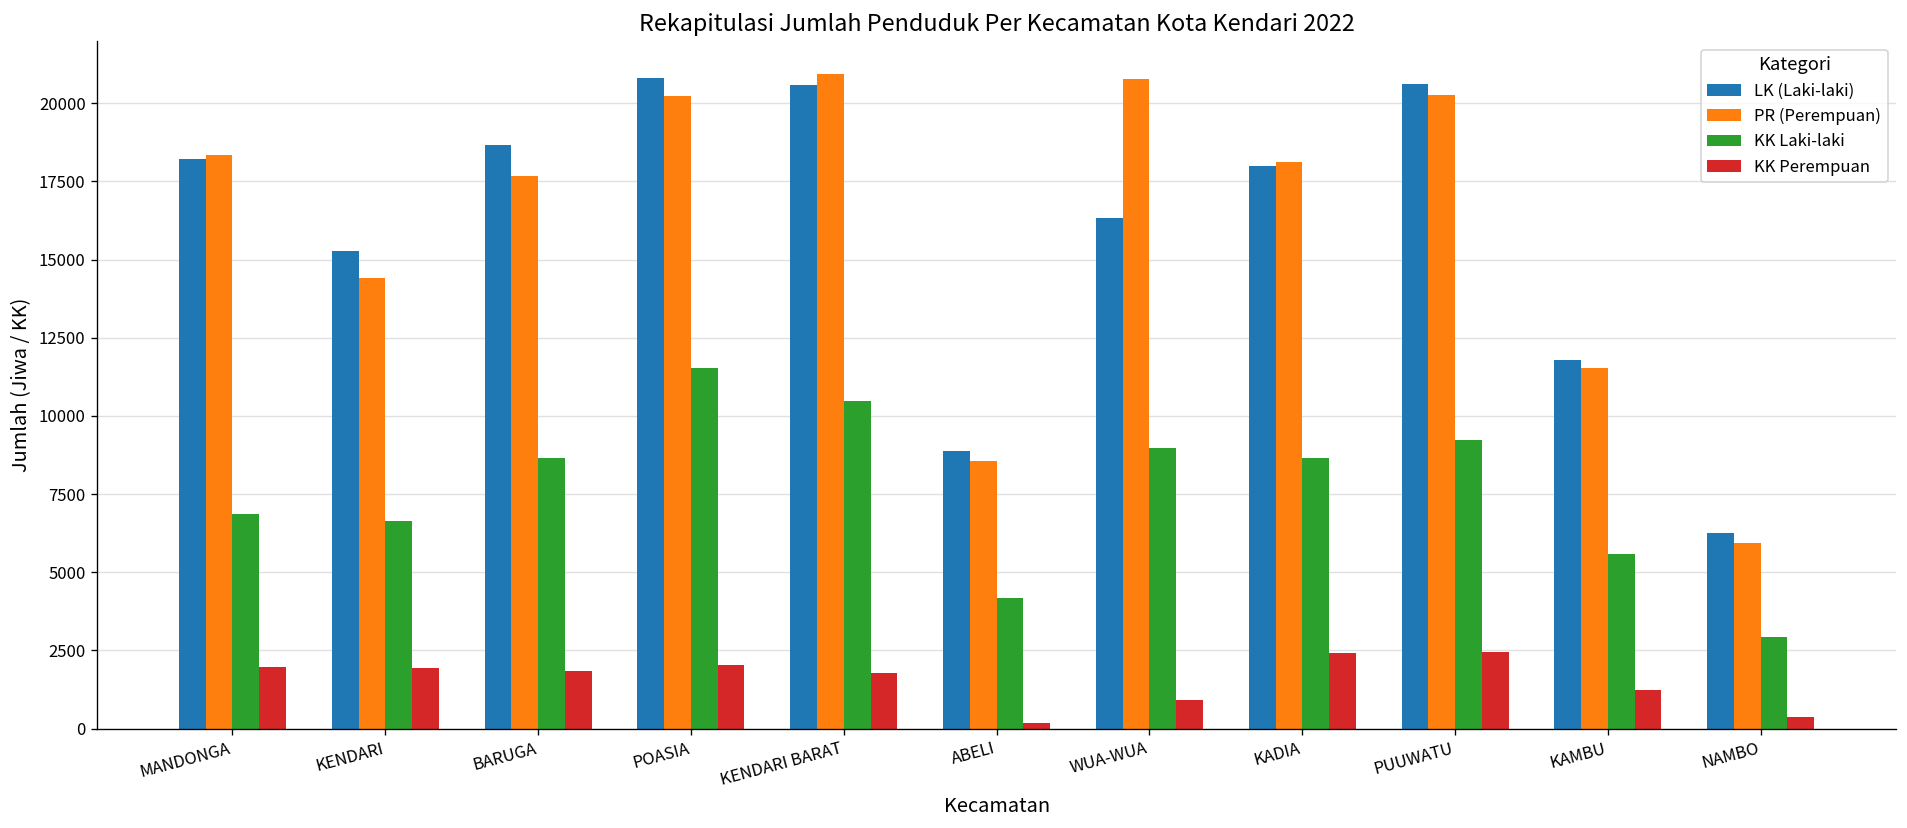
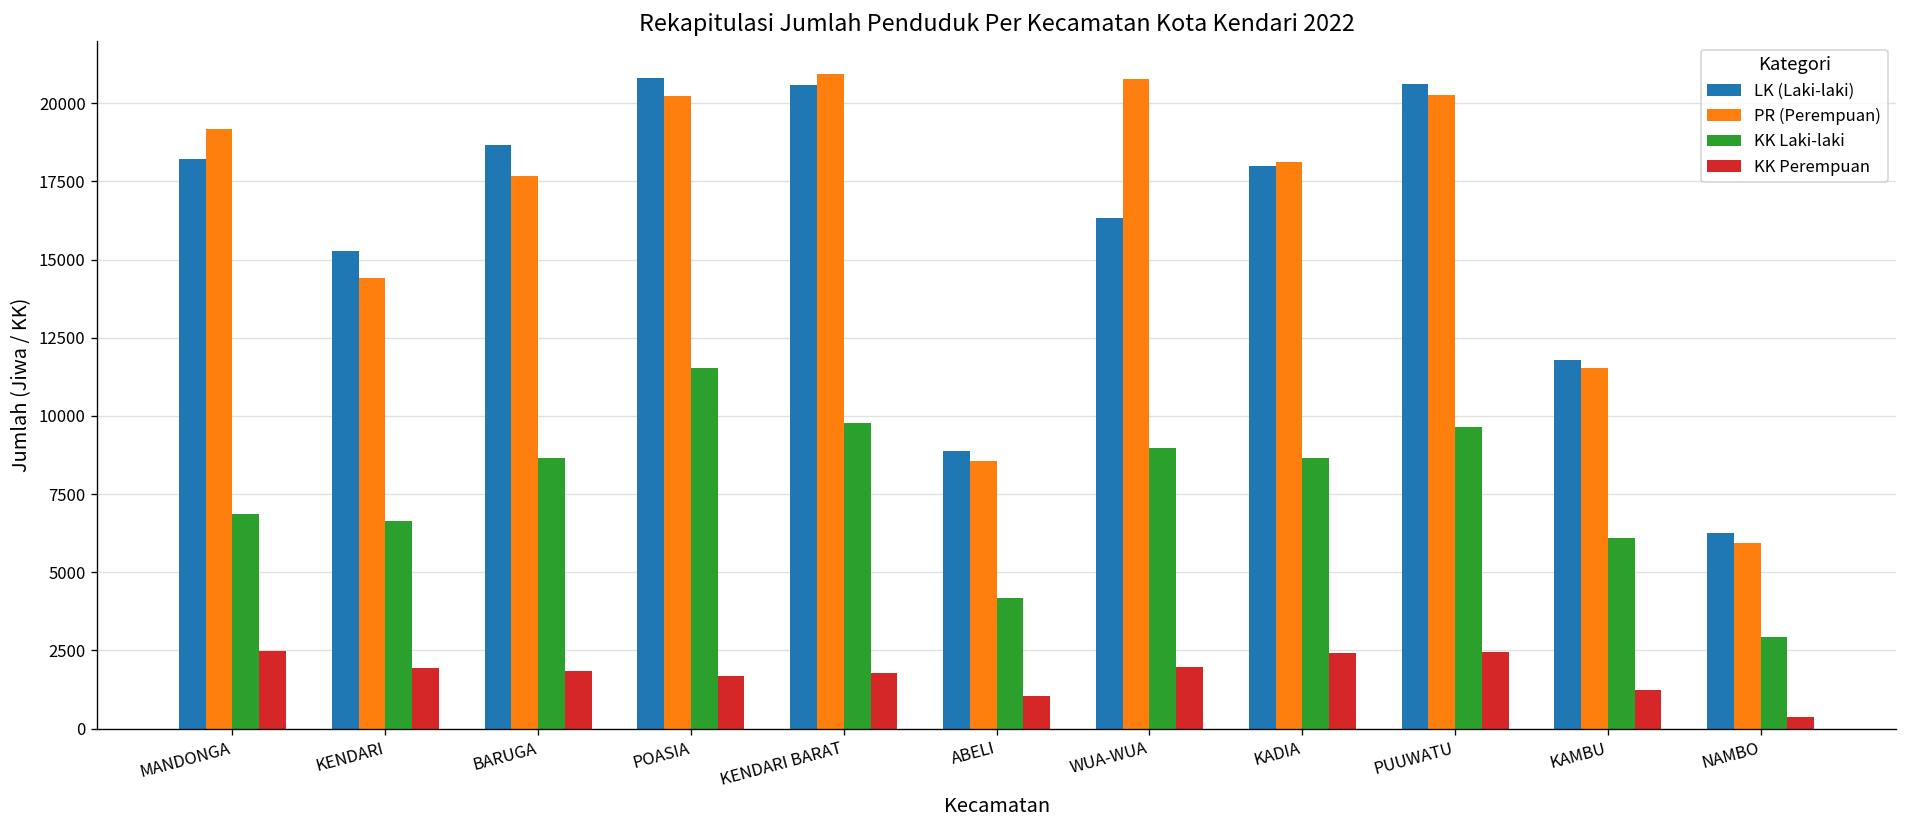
  {
    "LK (Laki-laki)": {
      "MANDONGA": 18200,
      "KENDARI": 15300,
      "BARUGA": 18700,
      "POASIA": 20800,
      "KENDARI BARAT": 20600,
      "ABELI": 8900,
      "WUA-WUA": 16300,
      "KADIA": 18000,
      "PUUWATU": 20600,
      "KAMBU": 11800,
      "NAMBO": 6300
    },
    "PR (Perempuan)": {
-     "MANDONGA": 18300,
+     "MANDONGA": 19200,
      "KENDARI": 14400,
      "BARUGA": 17700,
      "POASIA": 20200,
      "KENDARI BARAT": 20900,
      "ABELI": 8600,
      "WUA-WUA": 20800,
      "KADIA": 18100,
      "PUUWATU": 20300,
      "KAMBU": 11500,
      "NAMBO": 5900
    },
    "KK Laki-laki": {
      "MANDONGA": 6900,
      "KENDARI": 6600,
      "BARUGA": 8700,
      "POASIA": 11500,
-     "KENDARI BARAT": 10500,
+     "KENDARI BARAT": 9800,
      "ABELI": 4200,
      "WUA-WUA": 9000,
      "KADIA": 8700,
-     "PUUWATU": 9200,
-     "KAMBU": 5600,
+     "PUUWATU": 9700,
+     "KAMBU": 6100,
      "NAMBO": 2900
    },
    "KK Perempuan": {
-     "MANDONGA": 2000,
+     "MANDONGA": 2500,
      "KENDARI": 1900,
      "BARUGA": 1800,
-     "POASIA": 2000,
+     "POASIA": 1700,
      "KENDARI BARAT": 1800,
-     "ABELI": 200,
-     "WUA-WUA": 900,
+     "ABELI": 1000,
+     "WUA-WUA": 2000,
      "KADIA": 2400,
      "PUUWATU": 2400,
      "KAMBU": 1200,
      "NAMBO": 400
    }
  }
